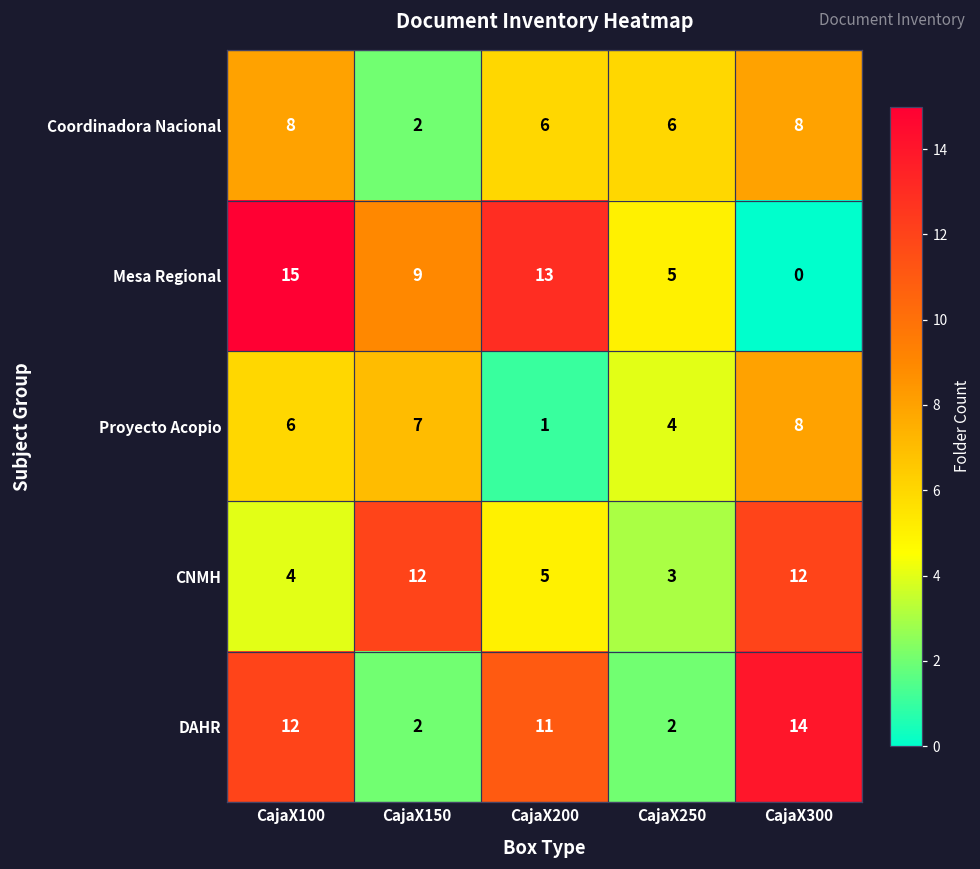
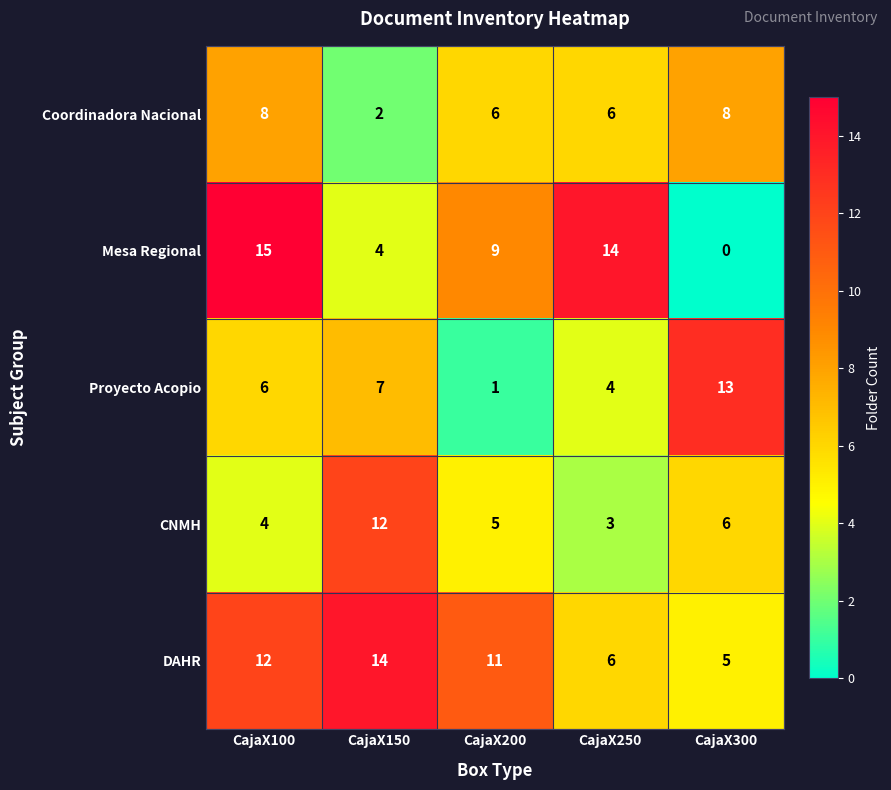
  {
    "Coordinadora Nacional": {
      "CajaX100": 8,
      "CajaX150": 2,
      "CajaX200": 6,
      "CajaX250": 6,
      "CajaX300": 8
    },
    "Mesa Regional": {
      "CajaX100": 15,
-     "CajaX150": 9,
-     "CajaX200": 13,
-     "CajaX250": 5,
+     "CajaX150": 4,
+     "CajaX200": 9,
+     "CajaX250": 14,
      "CajaX300": 0
    },
    "Proyecto Acopio": {
      "CajaX100": 6,
      "CajaX150": 7,
      "CajaX200": 1,
      "CajaX250": 4,
-     "CajaX300": 8
+     "CajaX300": 13
    },
    "CNMH": {
      "CajaX100": 4,
      "CajaX150": 12,
      "CajaX200": 5,
      "CajaX250": 3,
-     "CajaX300": 12
+     "CajaX300": 6
    },
    "DAHR": {
      "CajaX100": 12,
-     "CajaX150": 2,
+     "CajaX150": 14,
      "CajaX200": 11,
-     "CajaX250": 2,
-     "CajaX300": 14
+     "CajaX250": 6,
+     "CajaX300": 5
    }
  }
